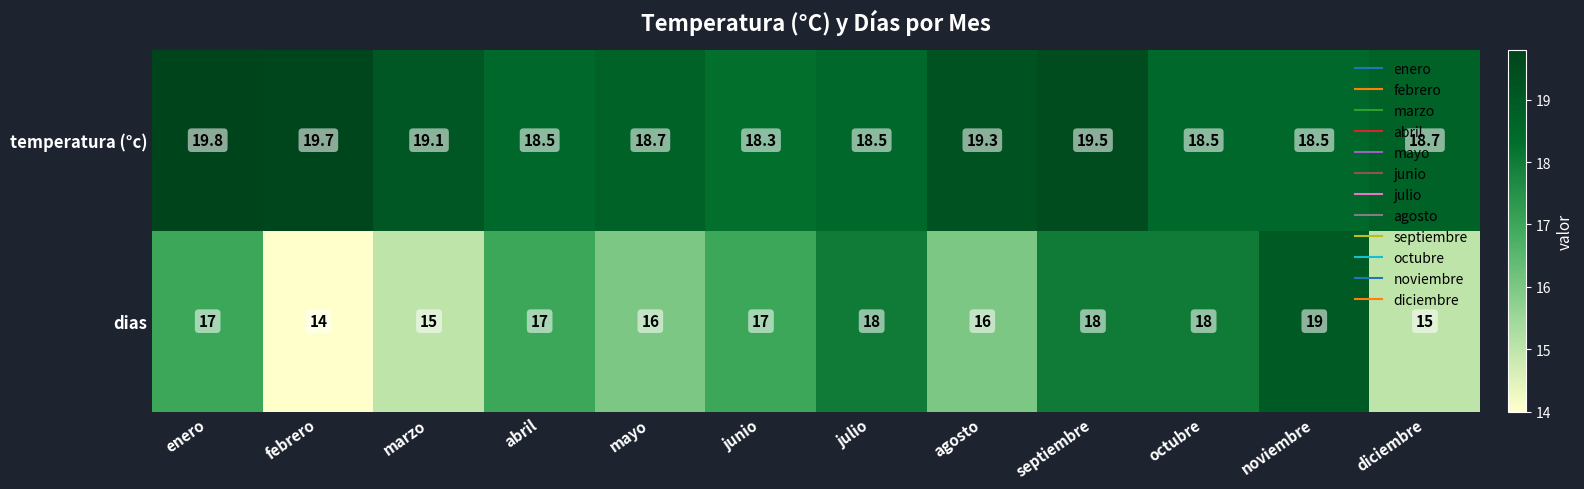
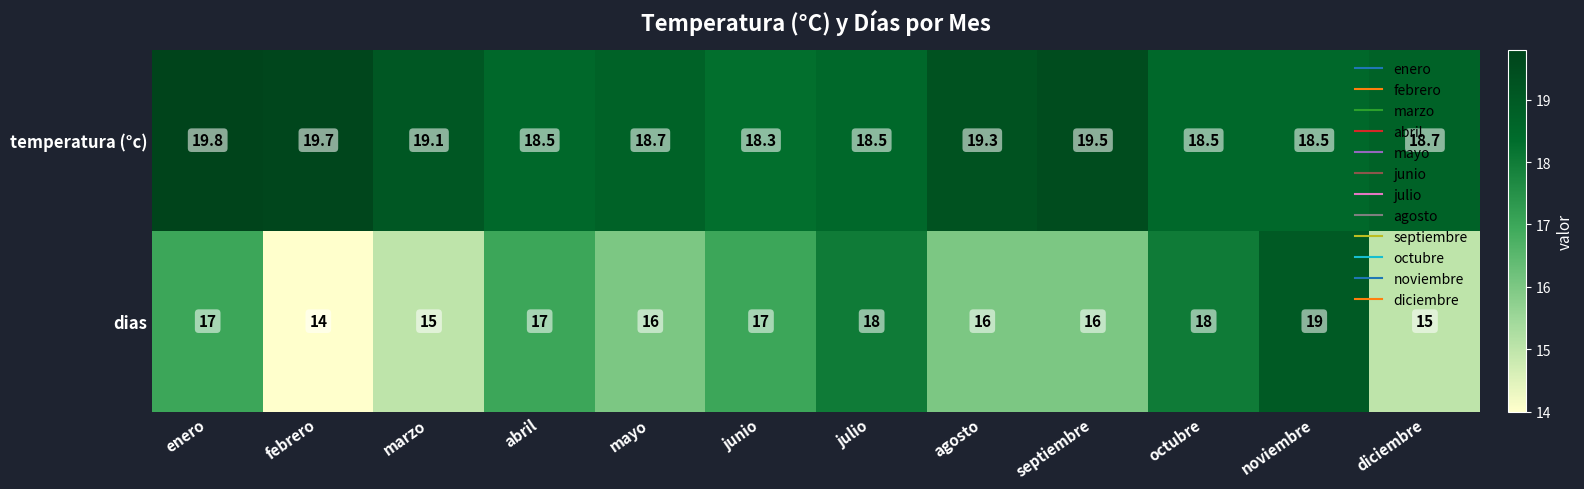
  {
    "dias": {
-     "septiembre": 18
+     "septiembre": 16
    }
  }
